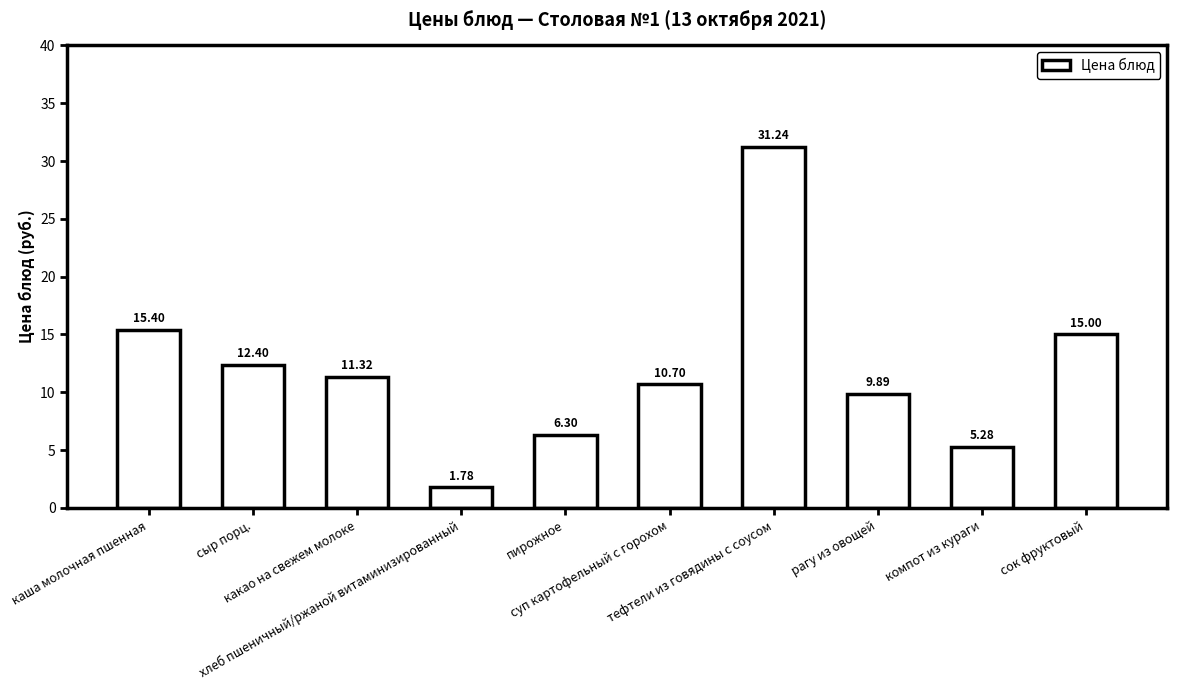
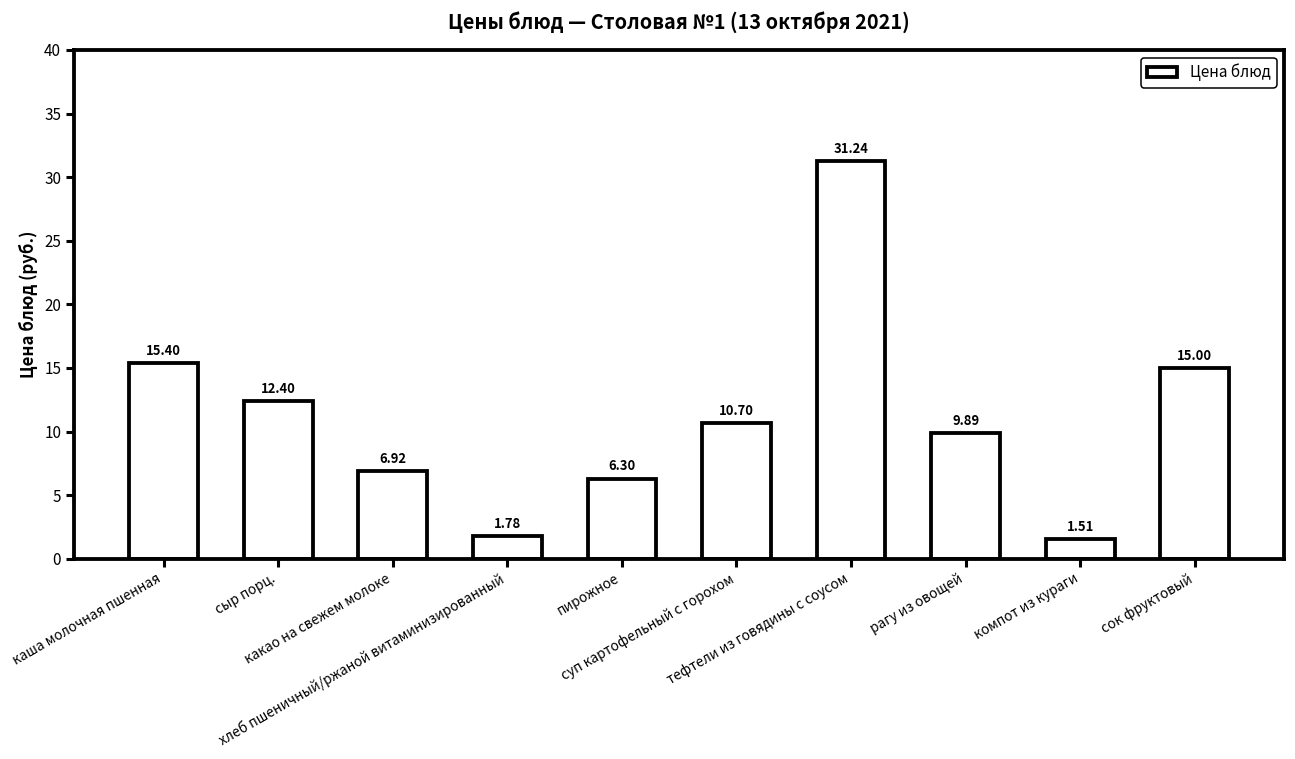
  {
    "каша молочная пшенная": 15.40,
    "сыр порц.": 12.40,
-   "какао на свежем молоке": 11.32,
+   "какао на свежем молоке": 6.92,
    "хлеб пшеничный/ржаной витаминизированный": 1.78,
    "пирожное": 6.30,
    "суп картофельный с горохом": 10.70,
    "тефтели из говядины с соусом": 31.24,
    "рагу из овощей": 9.89,
-   "компот из кураги": 5.28,
+   "компот из кураги": 1.51,
    "сок фруктовый": 15.00
  }
